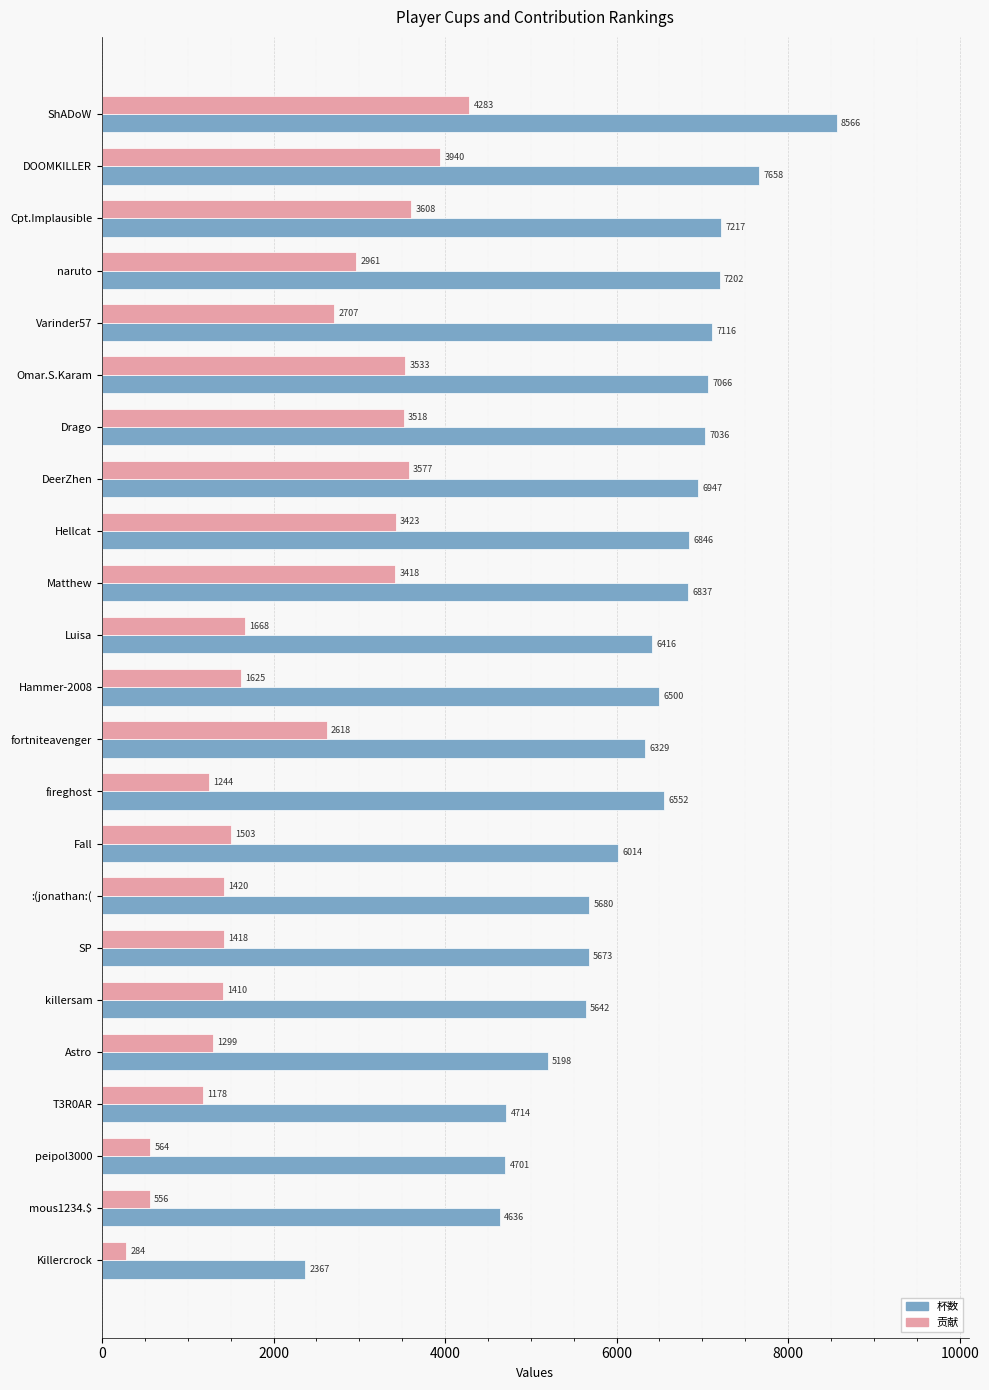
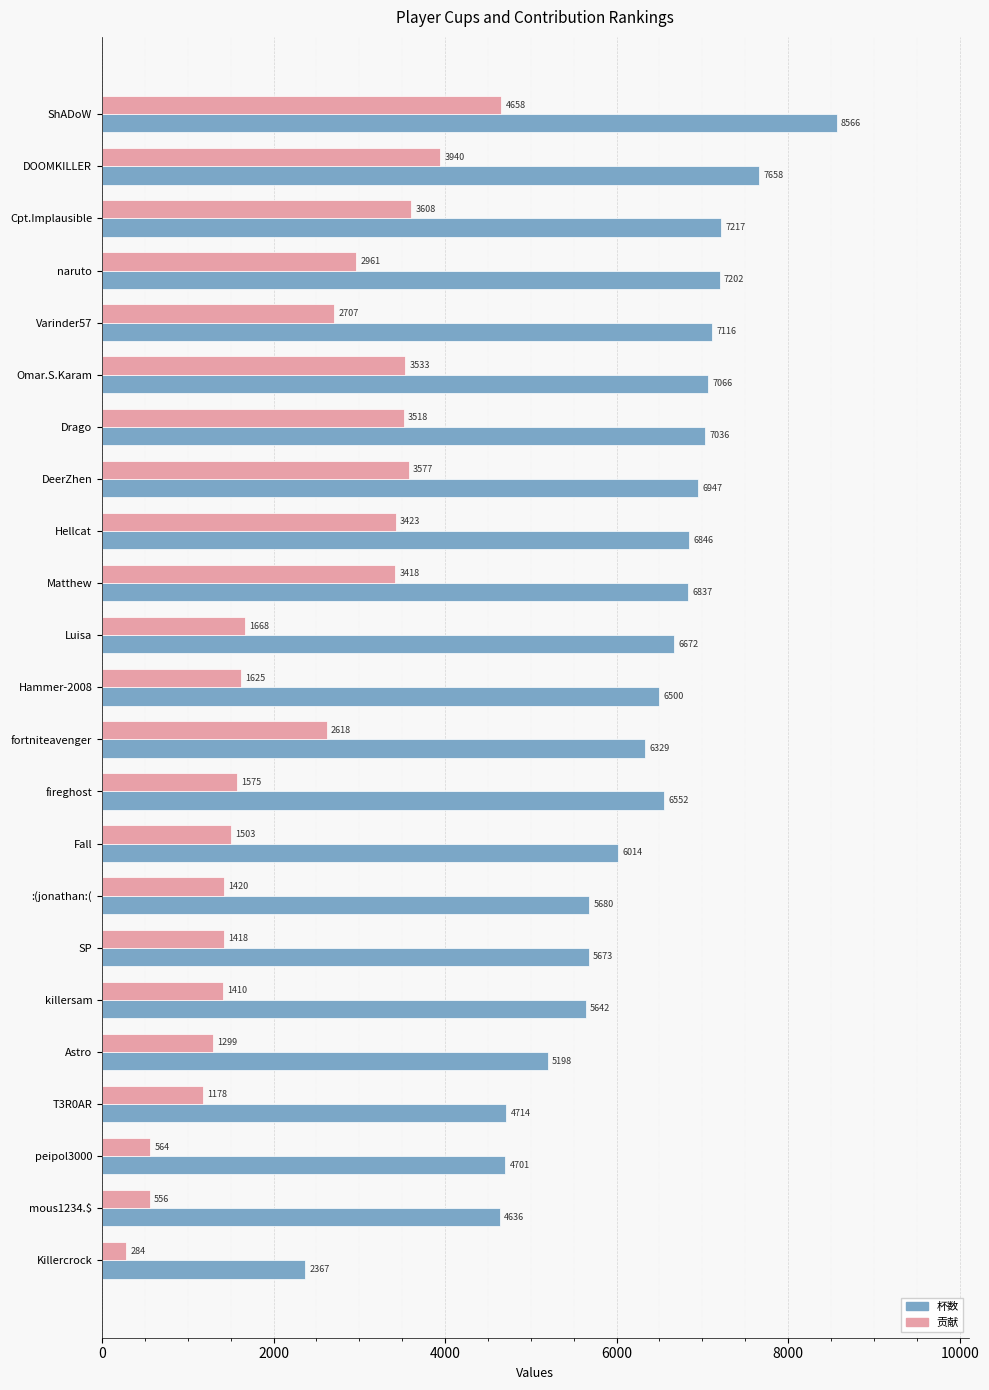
  {
    "杯数": {
      "ShADoW": 8566,
      "DOOMKILLER": 7658,
      "Cpt.Implausible": 7217,
      "naruto": 7202,
      "Varinder57": 7116,
      "Omar.S.Karam": 7066,
      "Drago": 7036,
      "DeerZhen": 6947,
      "Hellcat": 6846,
      "Matthew": 6837,
-     "Luisa": 6416,
+     "Luisa": 6672,
      "Hammer-2008": 6500,
      "fortniteavenger": 6329,
      "fireghost": 6552,
      "Fall": 6014,
      ":(jonathan:(": 5680,
      "SP": 5673,
      "killersam": 5642,
      "Astro": 5198,
      "T3R0AR": 4714,
      "peipol3000": 4701,
      "mous1234.$": 4636,
      "Killercrock": 2367
    },
    "贡献": {
-     "ShADoW": 4283,
+     "ShADoW": 4658,
      "DOOMKILLER": 3940,
      "Cpt.Implausible": 3608,
      "naruto": 2961,
      "Varinder57": 2707,
      "Omar.S.Karam": 3533,
      "Drago": 3518,
      "DeerZhen": 3577,
      "Hellcat": 3423,
      "Matthew": 3418,
      "Luisa": 1668,
      "Hammer-2008": 1625,
      "fortniteavenger": 2618,
-     "fireghost": 1244,
+     "fireghost": 1575,
      "Fall": 1503,
      ":(jonathan:(": 1420,
      "SP": 1418,
      "killersam": 1410,
      "Astro": 1299,
      "T3R0AR": 1178,
      "peipol3000": 564,
      "mous1234.$": 556,
      "Killercrock": 284
    }
  }
